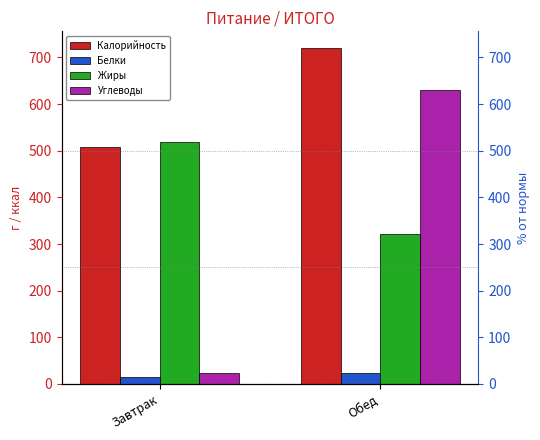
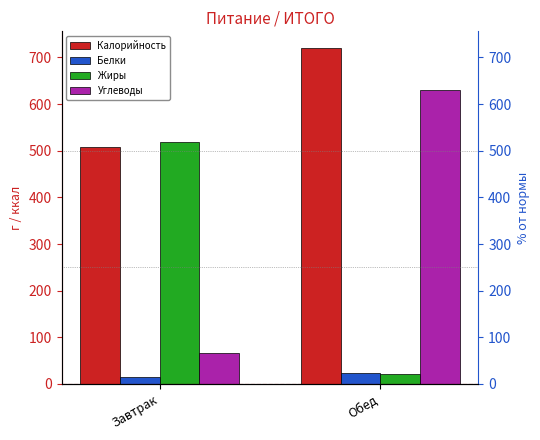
  {
    "Калорийность": {
      "Завтрак": 510,
      "Обед": 720
    },
    "Белки": {
      "Завтрак": 20,
      "Обед": 20
    },
    "Жиры": {
      "Завтрак": 520,
-     "Обед": 320
+     "Обед": 20
    },
    "Углеводы": {
-     "Завтрак": 20,
+     "Завтрак": 70,
      "Обед": 630
    }
  }
